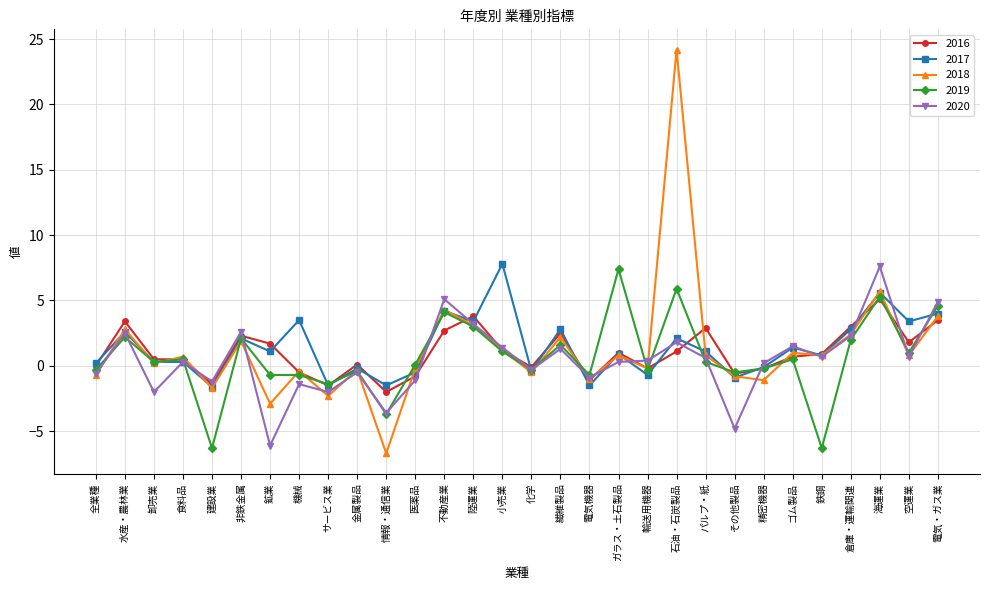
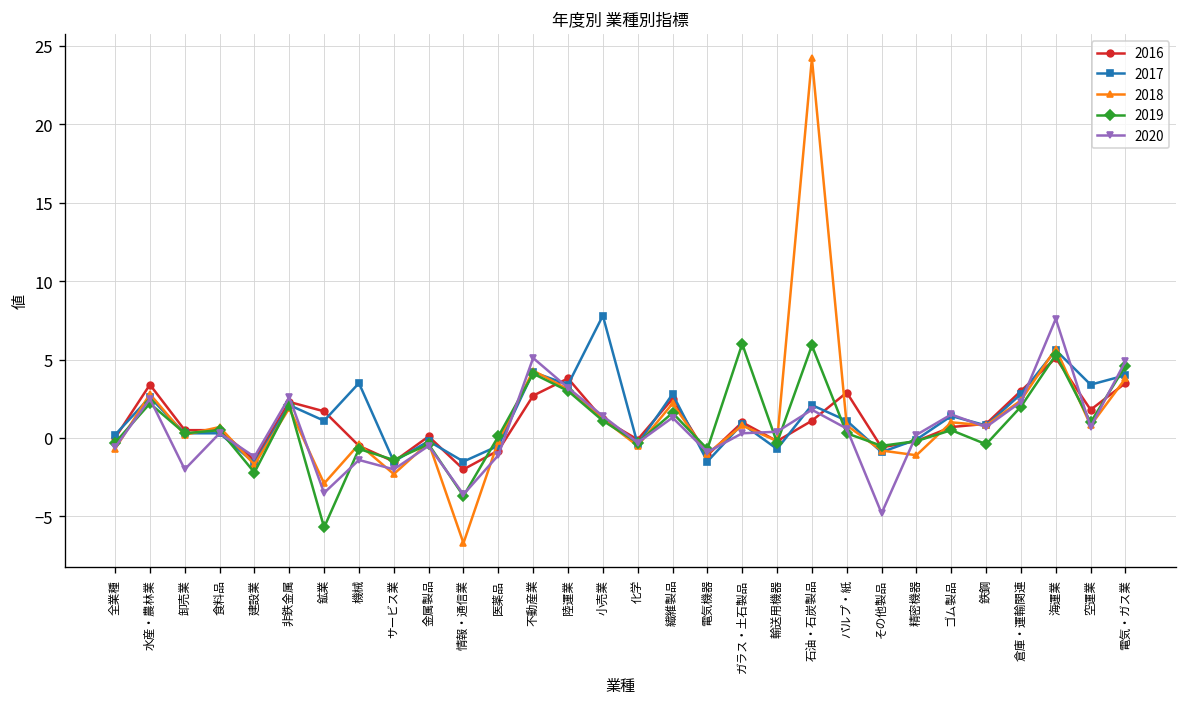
  {
    "2016": {
      "全業種": 0.0,
      "水産・農林業": 3.4,
      "卸売業": 0.5,
      "建設業": -1.4,
      "非鉄金属": 2.3,
      "鉱業": 1.7,
      "金属製品": 0.1,
      "情報・通信業": -2.0,
      "医薬品": -0.8,
      "不動産業": 2.7,
      "陸運業": 3.8,
      "化学": -0.1,
      "繊維製品": 2.5,
      "石油・石炭製品": 1.1,
      "パルプ・紙": 2.9,
      "ゴム製品": 0.7,
      "倉庫・運輸関連": 3.0,
      "海運業": 5.1,
      "空運業": 1.8,
      "電気・ガス業": 3.5
    },
    "2017": {
      "全業種": 0.2,
      "鉱業": 1.1,
      "機械": 3.5,
      "情報・通信業": -1.5,
      "医薬品": -0.5,
      "陸運業": 3.4,
      "小売業": 7.8,
      "繊維製品": 2.8,
      "電気機器": -1.5,
      "輸送用機器": -0.7,
      "石油・石炭製品": 2.1,
      "パルプ・紙": 1.1,
      "倉庫・運輸関連": 2.8,
      "空運業": 3.4,
      "電気・ガス業": 4.0
    },
    "2018": {
      "水産・農林業": 2.8,
      "食料品": 0.7,
      "非鉄金属": 1.9,
      "鉱業": -2.9,
      "サービス業": -2.3,
      "情報・通信業": -6.7,
      "医薬品": -0.2,
      "繊維製品": 2.2,
      "石油・石炭製品": 24.2,
      "パルプ・紙": 0.8,
      "精密機器": -1.1,
      "ゴム製品": 1.0,
      "電気・ガス業": 3.8
    },
    "2019": {
      "全業種": -0.3,
      "水産・農林業": 2.2,
-     "建設業": -6.3,
-     "鉱業": -0.7,
+     "建設業": -2.2,
+     "鉱業": -5.7,
      "機械": -0.7,
      "医薬品": 0.1,
      "繊維製品": 1.6,
      "電気機器": -0.7,
-     "ガラス・土石製品": 7.4,
+     "ガラス・土石製品": 6.0,
      "石油・石炭製品": 5.9,
      "パルプ・紙": 0.3,
      "ゴム製品": 0.5,
-     "鉄鋼": -6.3,
+     "鉄鋼": -0.4,
      "倉庫・運輸関連": 2.0,
      "海運業": 5.3,
      "空運業": 1.0,
      "電気・ガス業": 4.6
    },
    "2020": {
      "卸売業": -2.0,
      "建設業": -1.2,
      "非鉄金属": 2.6,
-     "鉱業": -6.1,
+     "鉱業": -3.5,
      "機械": -1.4,
      "サービス業": -2.0,
      "医薬品": -1.1,
      "不動産業": 5.1,
      "小売業": 1.4,
      "繊維製品": 1.3,
      "ガラス・土石製品": 0.3,
      "輸送用機器": 0.4,
      "石油・石炭製品": 1.8,
      "パルプ・紙": 0.6,
      "その他製品": -4.8,
      "精密機器": 0.2,
      "海運業": 7.6,
      "電気・ガス業": 4.9
    }
  }
